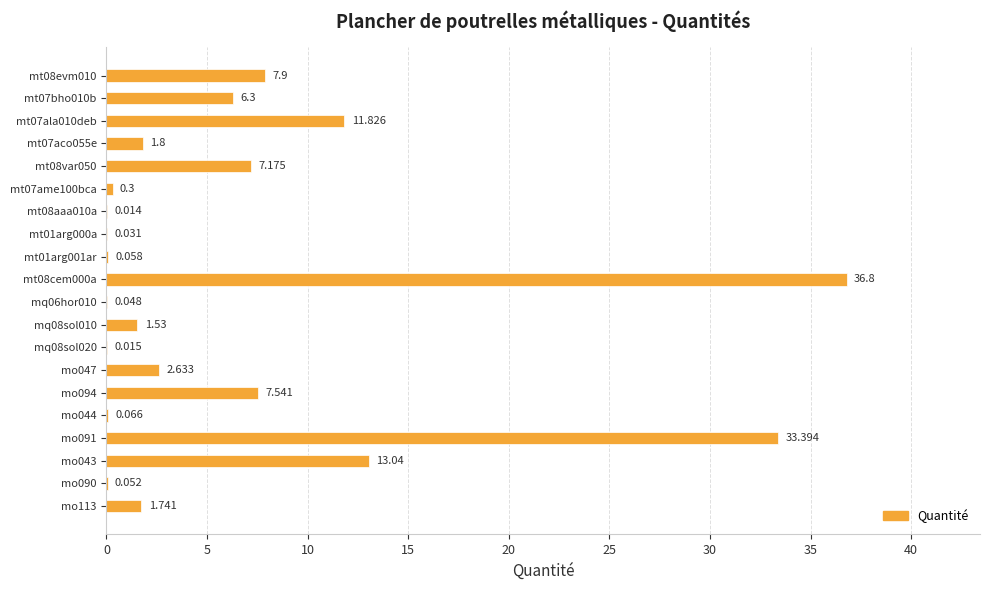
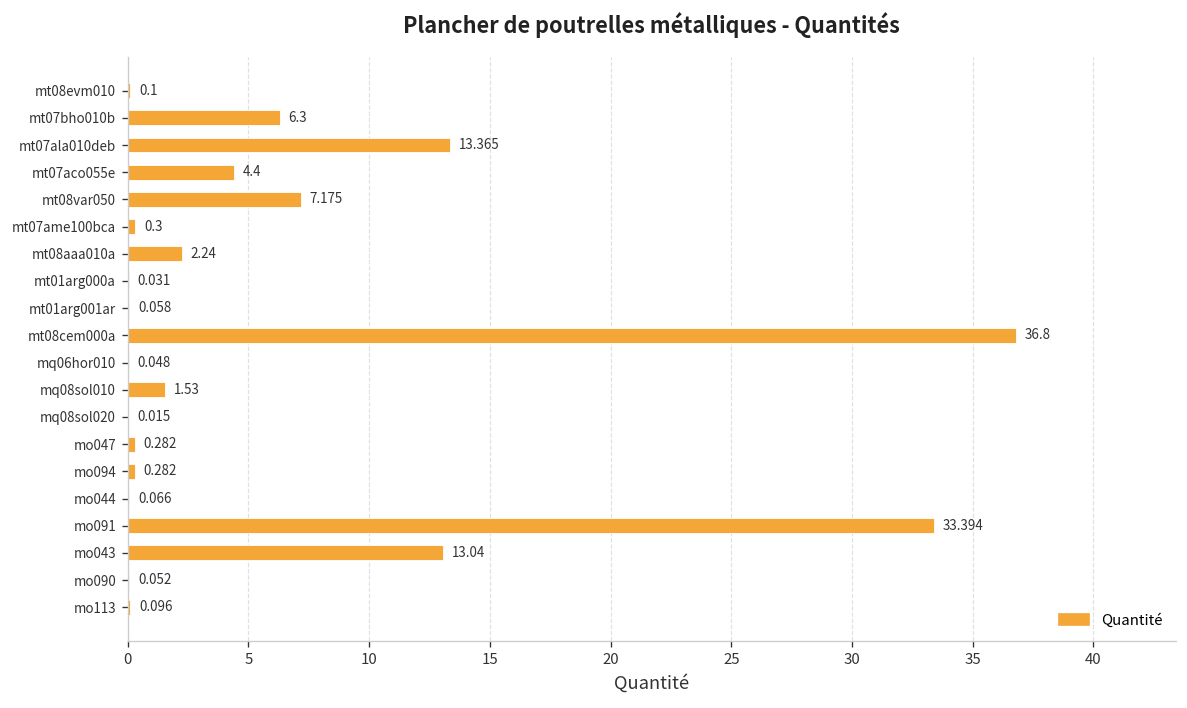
  {
-   "mt08evm010": 7.9,
+   "mt08evm010": 0.1,
    "mt07bho010b": 6.3,
-   "mt07ala010deb": 11.826,
-   "mt07aco055e": 1.8,
+   "mt07ala010deb": 13.365,
+   "mt07aco055e": 4.4,
    "mt08var050": 7.175,
    "mt07ame100bca": 0.3,
-   "mt08aaa010a": 0.014,
+   "mt08aaa010a": 2.24,
    "mt01arg000a": 0.031,
    "mt01arg001ar": 0.058,
    "mt08cem000a": 36.8,
    "mq06hor010": 0.048,
    "mq08sol010": 1.53,
    "mq08sol020": 0.015,
-   "mo047": 2.633,
-   "mo094": 7.541,
+   "mo047": 0.282,
+   "mo094": 0.282,
    "mo044": 0.066,
    "mo091": 33.394,
    "mo043": 13.04,
    "mo090": 0.052,
-   "mo113": 1.741
+   "mo113": 0.096
  }
